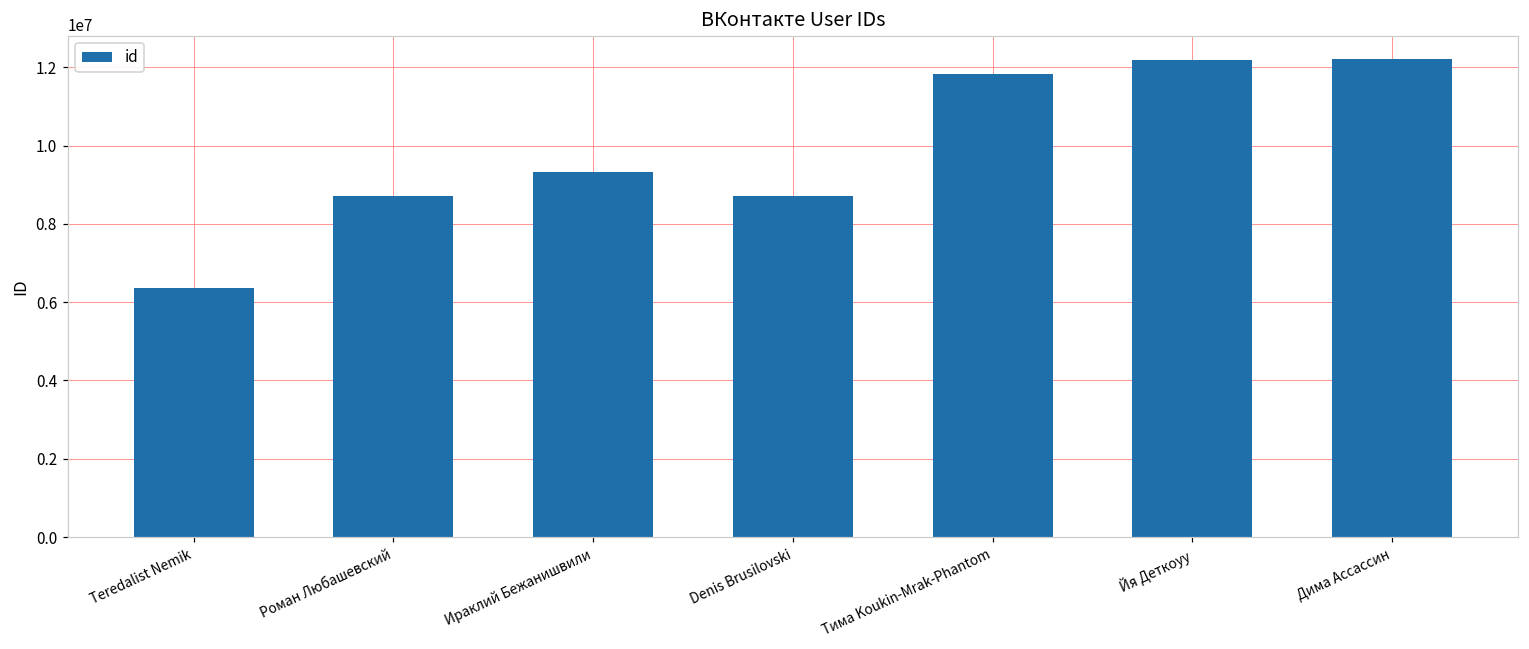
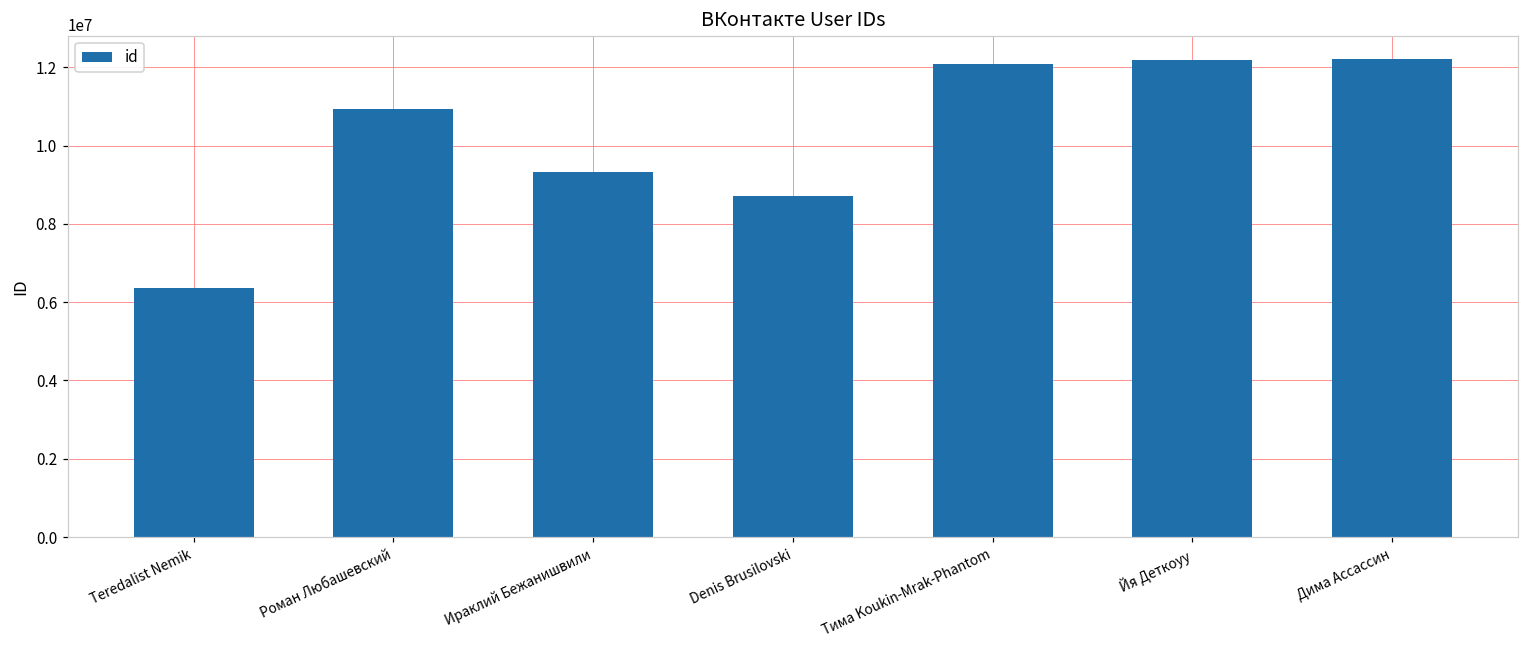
  {
    "Teredalist Nemik": 6400000,
-   "Роман Любашевский": 8700000,
+   "Роман Любашевский": 10900000,
    "Ираклий Бежанишвили": 9300000,
    "Denis Brusilovski": 8700000,
-   "Тима Koukin-Mrak-Phantom": 11800000,
+   "Тима Koukin-Mrak-Phantom": 12100000,
    "Йя Деткоуу": 12200000,
    "Дима Ассассин": 12200000
  }
